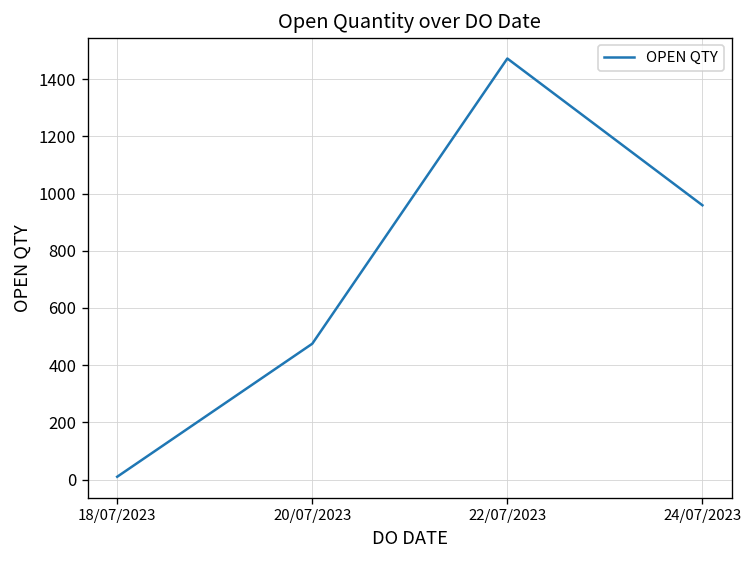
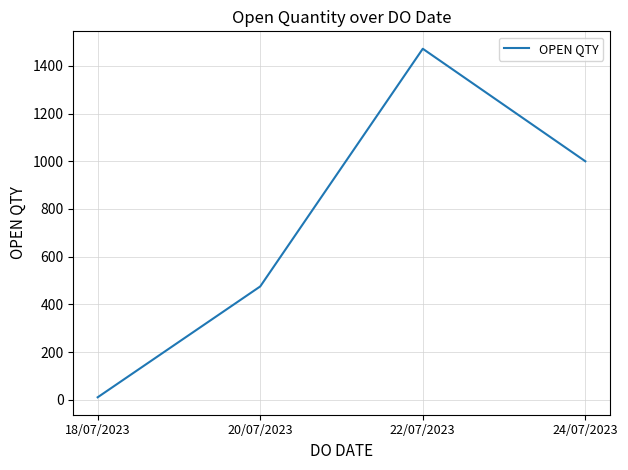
  {
    "18/07/2023": 10,
    "20/07/2023": 480,
    "22/07/2023": 1470,
-   "24/07/2023": 960
+   "24/07/2023": 1000
  }
